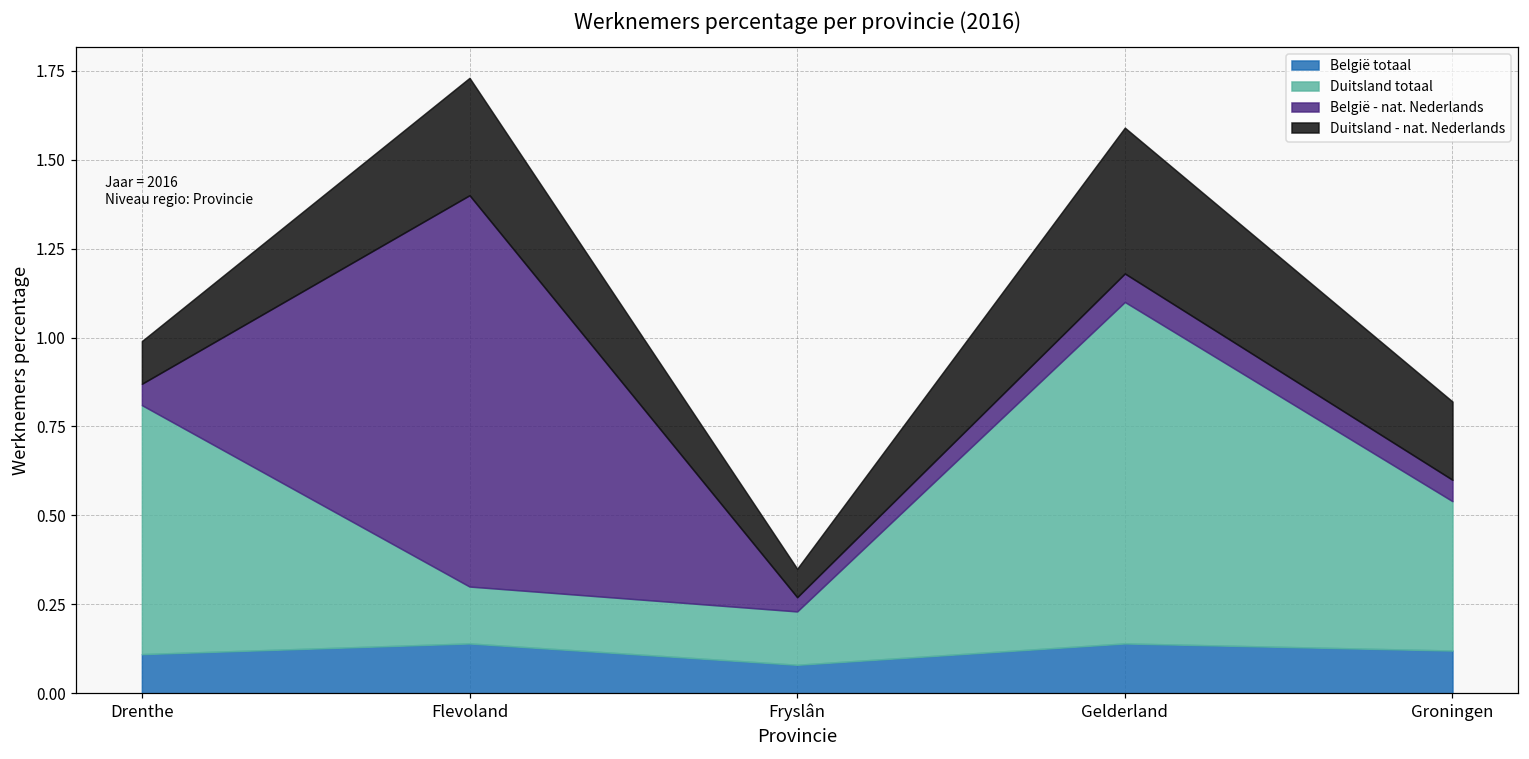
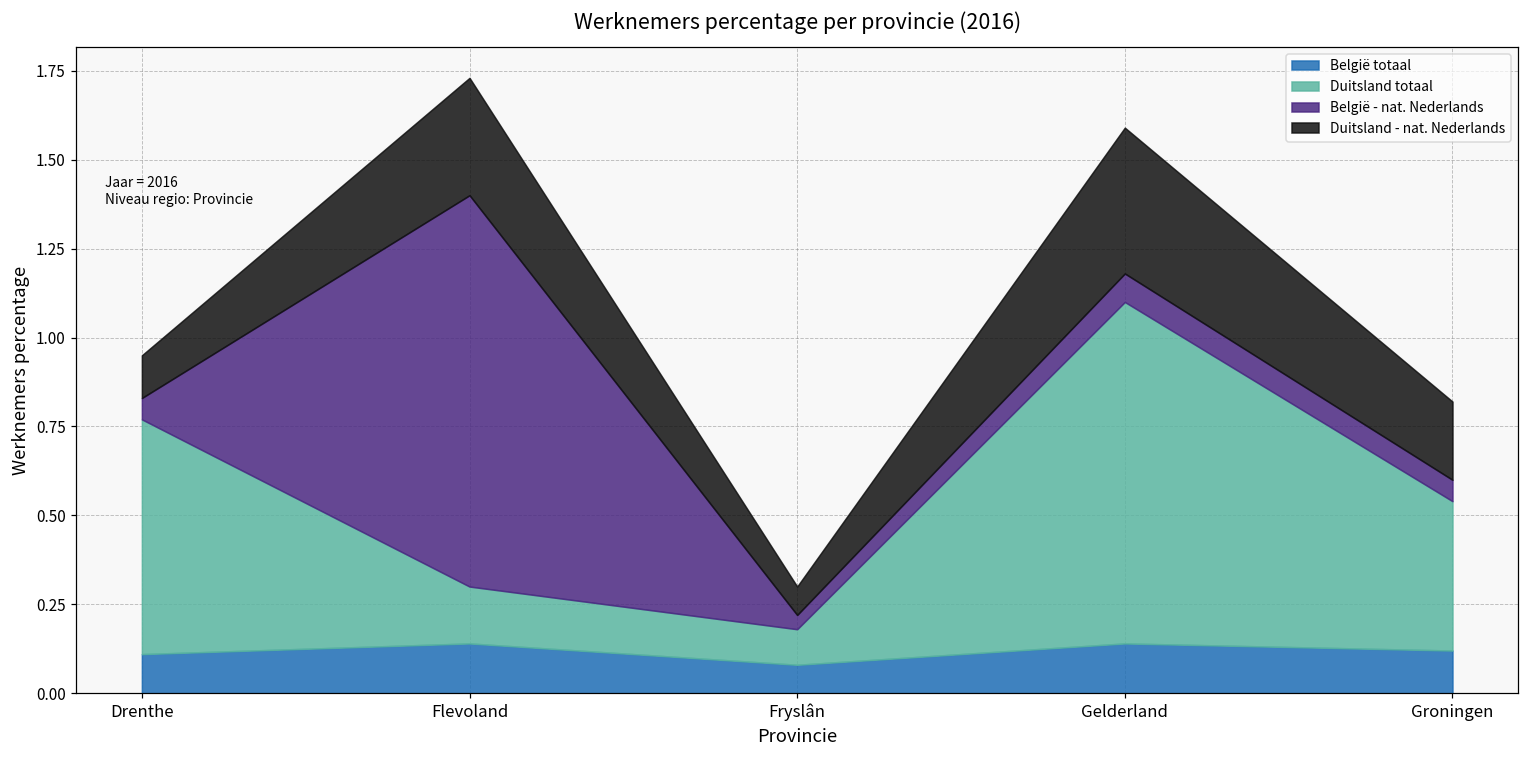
  {
    "België totaal": {
      "Drenthe": 0.11,
      "Flevoland": 0.14,
      "Fryslân": 0.08,
      "Gelderland": 0.14,
      "Groningen": 0.12
    },
    "Duitsland totaal": {
-     "Drenthe": 0.70,
+     "Drenthe": 0.66,
      "Flevoland": 0.16,
-     "Fryslân": 0.15,
+     "Fryslân": 0.10,
      "Gelderland": 0.96,
      "Groningen": 0.42
    },
    "België - nat. Nederlands": {
      "Drenthe": 0.06,
      "Flevoland": 1.10,
      "Fryslân": 0.04,
      "Gelderland": 0.08,
      "Groningen": 0.06
    },
    "Duitsland - nat. Nederlands": {
      "Drenthe": 0.12,
      "Flevoland": 0.33,
      "Fryslân": 0.08,
      "Gelderland": 0.41,
      "Groningen": 0.22
    }
  }
